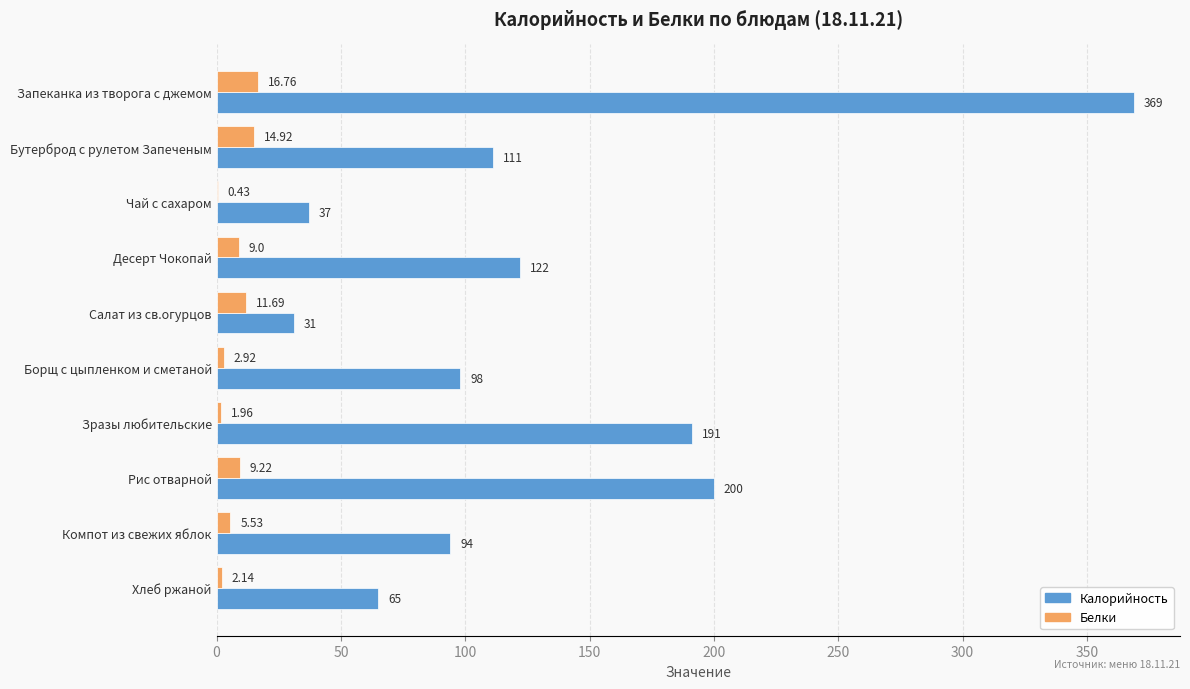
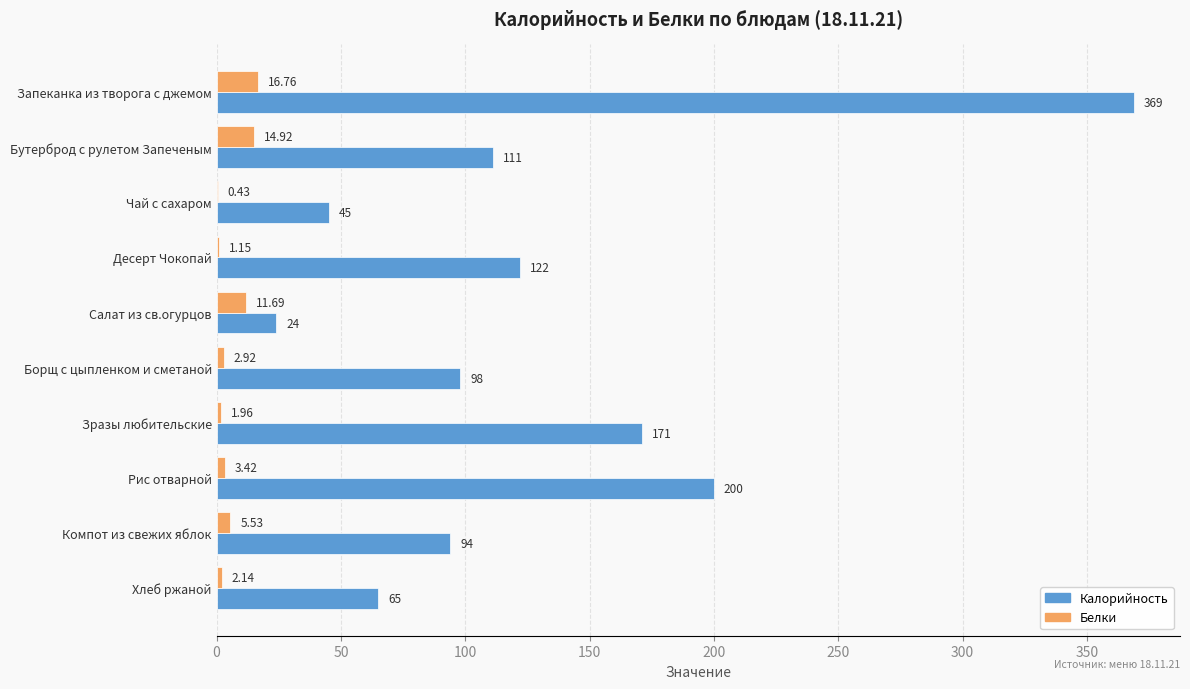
  {
    "Калорийность": {
      "Запеканка из творога с джемом": 369,
      "Бутерброд с рулетом Запеченым": 111,
-     "Чай с сахаром": 37,
+     "Чай с сахаром": 45,
      "Десерт Чокопай": 122,
-     "Салат из св.огурцов": 31,
+     "Салат из св.огурцов": 24,
      "Борщ с цыпленком и сметаной": 98,
-     "Зразы любительские": 191,
+     "Зразы любительские": 171,
      "Рис отварной": 200,
      "Компот из свежих яблок": 94,
      "Хлеб ржаной": 65
    },
    "Белки": {
      "Запеканка из творога с джемом": 16.76,
      "Бутерброд с рулетом Запеченым": 14.92,
      "Чай с сахаром": 0.43,
-     "Десерт Чокопай": 9.0,
+     "Десерт Чокопай": 1.15,
      "Салат из св.огурцов": 11.69,
      "Борщ с цыпленком и сметаной": 2.92,
      "Зразы любительские": 1.96,
-     "Рис отварной": 9.22,
+     "Рис отварной": 3.42,
      "Компот из свежих яблок": 5.53,
      "Хлеб ржаной": 2.14
    }
  }
